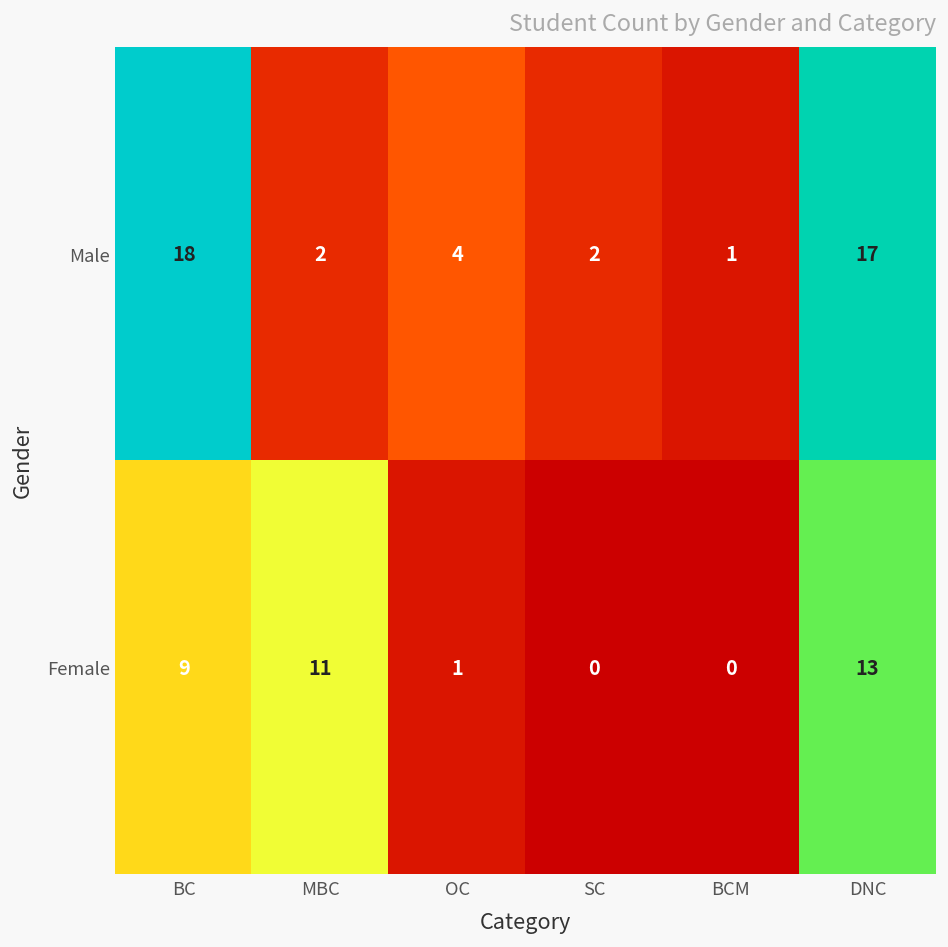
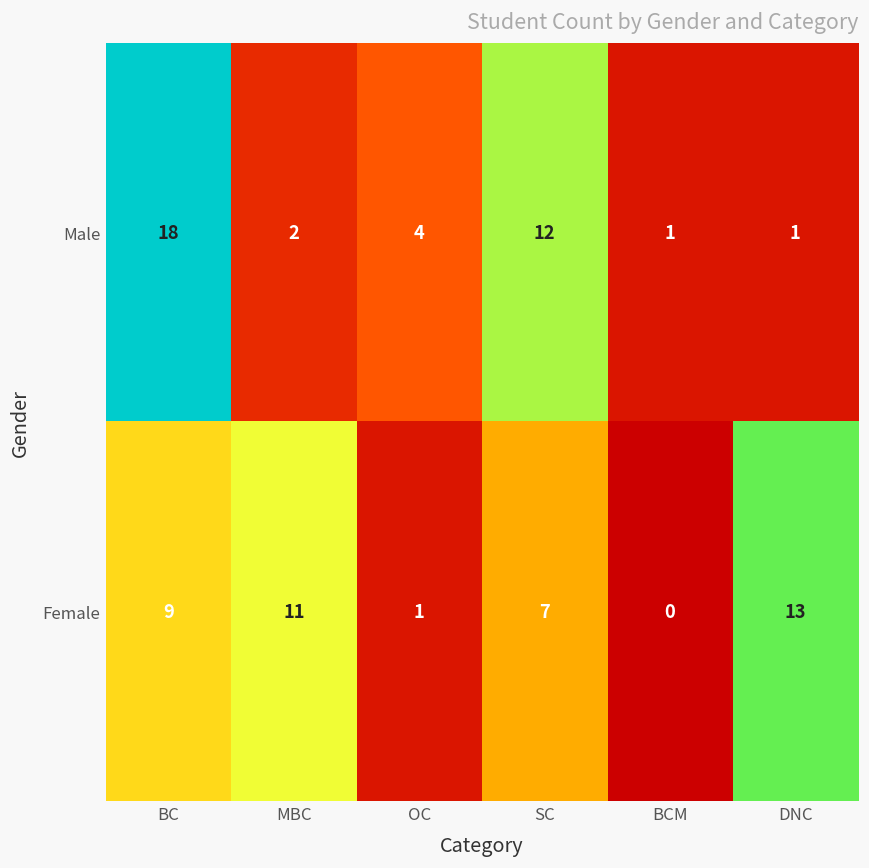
  {
    "Male": {
      "BC": 18,
      "MBC": 2,
      "OC": 4,
-     "SC": 2,
+     "SC": 12,
      "BCM": 1,
-     "DNC": 17
+     "DNC": 1
    },
    "Female": {
      "BC": 9,
      "MBC": 11,
      "OC": 1,
-     "SC": 0,
+     "SC": 7,
      "BCM": 0,
      "DNC": 13
    }
  }
